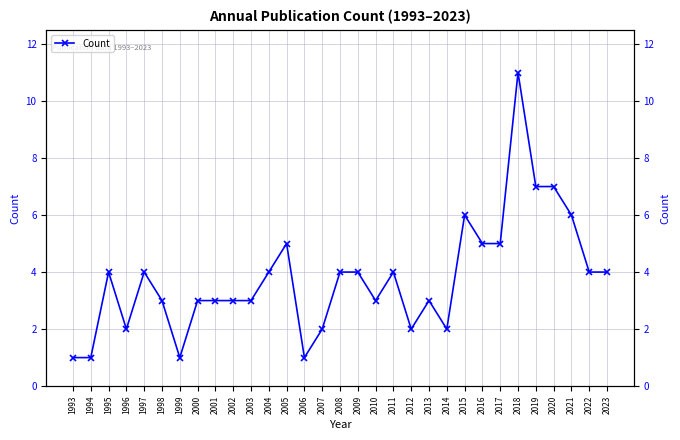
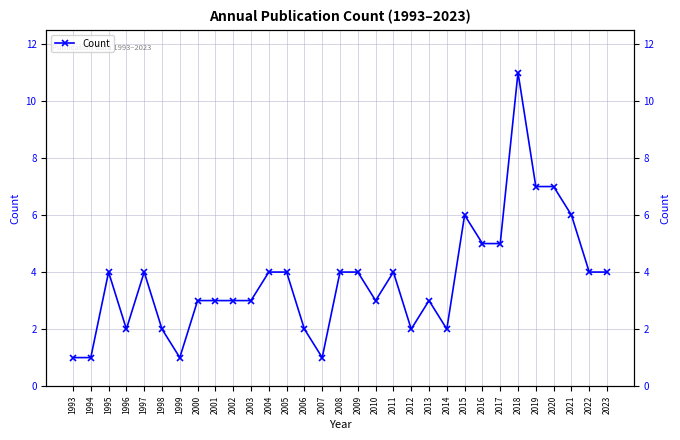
  {
    "1993": 1,
    "1994": 1,
    "1995": 4,
    "1996": 2,
    "1997": 4,
-   "1998": 3,
+   "1998": 2,
    "1999": 1,
    "2000": 3,
    "2001": 3,
    "2002": 3,
    "2003": 3,
    "2004": 4,
-   "2005": 5,
-   "2006": 1,
-   "2007": 2,
+   "2005": 4,
+   "2006": 2,
+   "2007": 1,
    "2008": 4,
    "2009": 4,
    "2010": 3,
    "2011": 4,
    "2012": 2,
    "2013": 3,
    "2014": 2,
    "2015": 6,
    "2016": 5,
    "2017": 5,
    "2018": 11,
    "2019": 7,
    "2020": 7,
    "2021": 6,
    "2022": 4,
    "2023": 4
  }
